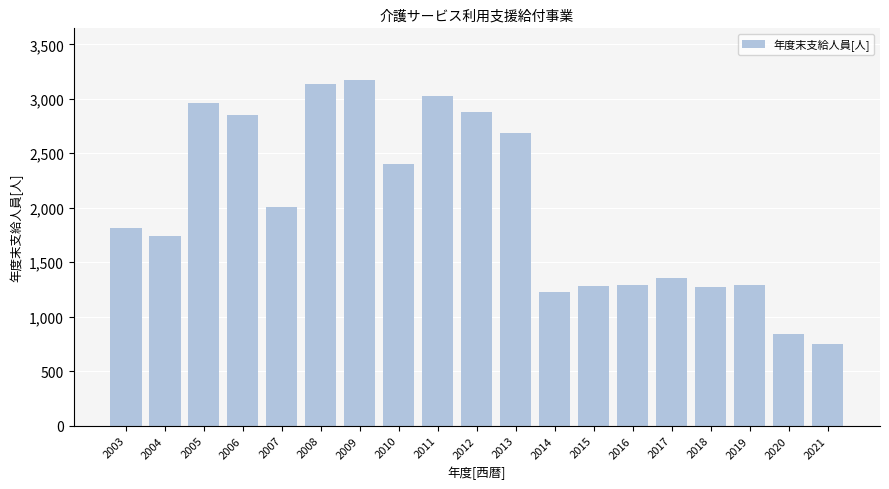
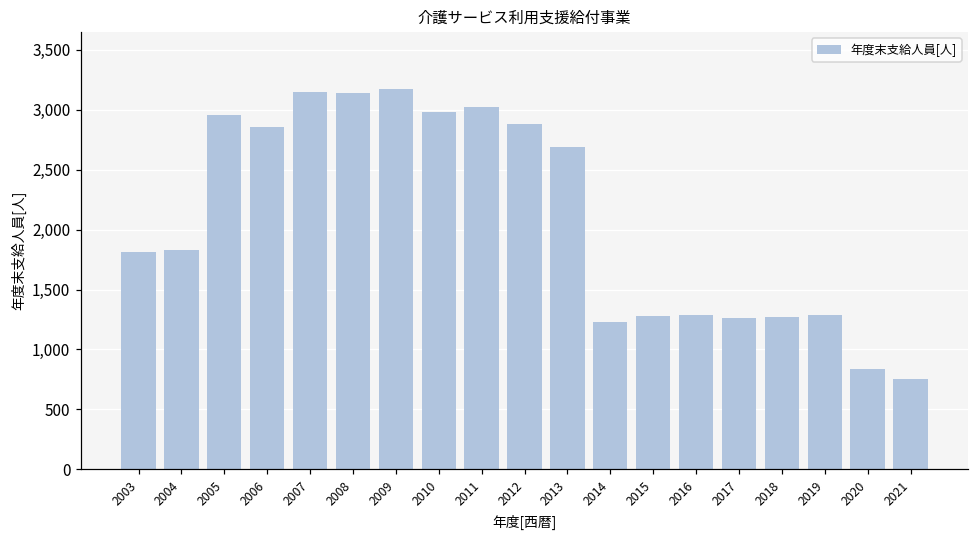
  {
    "2003": "1,820",
-   "2004": "1,740",
+   "2004": "1,830",
    "2005": "2,960",
    "2006": "2,850",
-   "2007": "2,010",
+   "2007": "3,150",
    "2008": "3,140",
    "2009": "3,170",
-   "2010": "2,400",
+   "2010": "2,980",
    "2011": "3,020",
    "2012": "2,880",
    "2013": "2,690",
    "2014": "1,230",
    "2015": "1,280",
    "2016": "1,290",
-   "2017": "1,360",
+   "2017": "1,260",
    "2018": "1,270",
    "2019": "1,290",
    "2020": "840",
    "2021": "750"
  }
